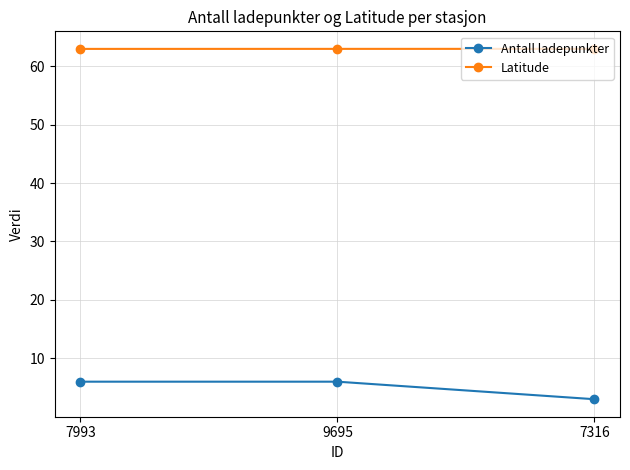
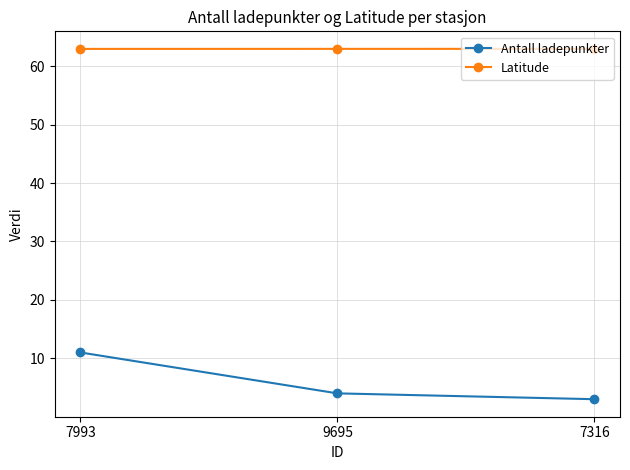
  {
    "Antall ladepunkter": {
-     "7993": 6,
-     "9695": 6,
+     "7993": 11,
+     "9695": 4,
      "7316": 3
    },
    "Latitude": {
      "7993": 63,
      "9695": 63
    }
  }
